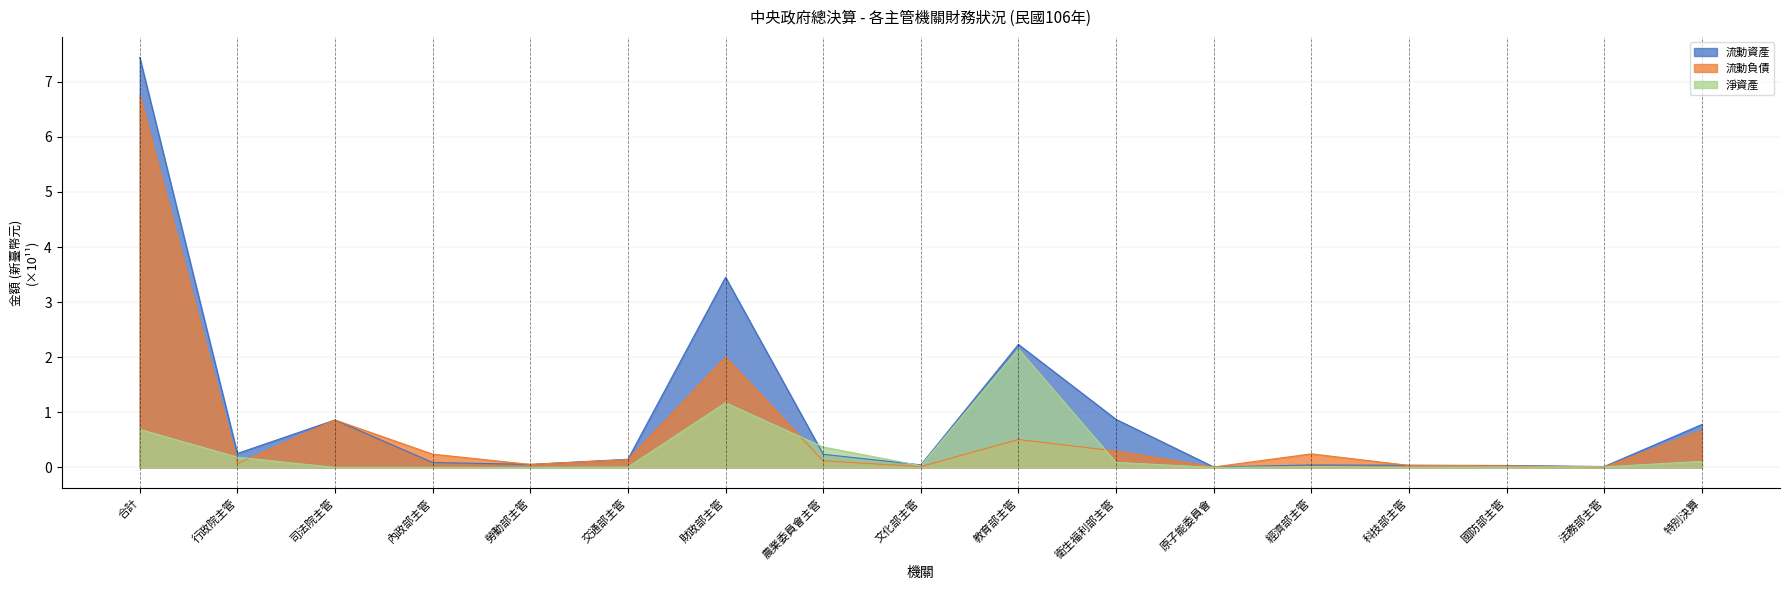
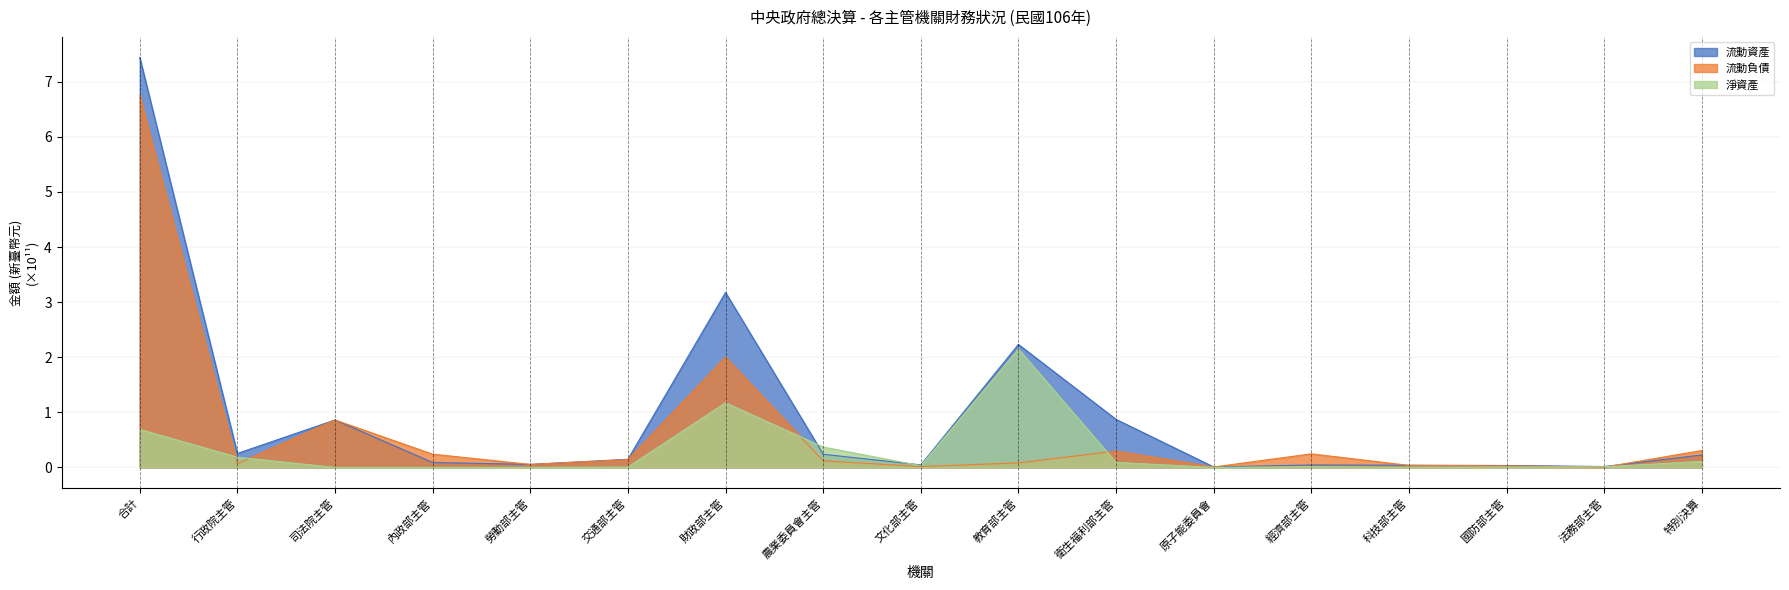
  {
    "流動資產": {
      "合計": 7.4,
      "行政院主管": 0.3,
      "內政部主管": 0.1,
-     "財政部主管": 3.5,
+     "財政部主管": 3.2,
      "農業委員會主管": 0.2,
      "教育部主管": 2.2,
      "衛生福利部主管": 0.9,
-     "特別決算": 0.8
+     "特別決算": 0.2
    },
    "流動負債": {
      "合計": 6.8,
      "行政院主管": 0.1,
      "內政部主管": 0.2,
      "財政部主管": 2.0,
      "農業委員會主管": 0.1,
-     "教育部主管": 0.5,
+     "教育部主管": 0.1,
      "衛生福利部主管": 0.3,
      "經濟部主管": 0.2,
-     "特別決算": 0.7
+     "特別決算": 0.3
    },
    "淨資產": {
      "合計": 0.7,
      "行政院主管": 0.2,
      "司法院主管": 0.0,
      "內政部主管": 0.0,
      "勞動部主管": 0.0,
      "交通部主管": 0.0,
      "財政部主管": 1.2,
      "農業委員會主管": 0.4,
      "教育部主管": 2.1,
      "衛生福利部主管": 0.1,
      "特別決算": 0.1
    }
  }
